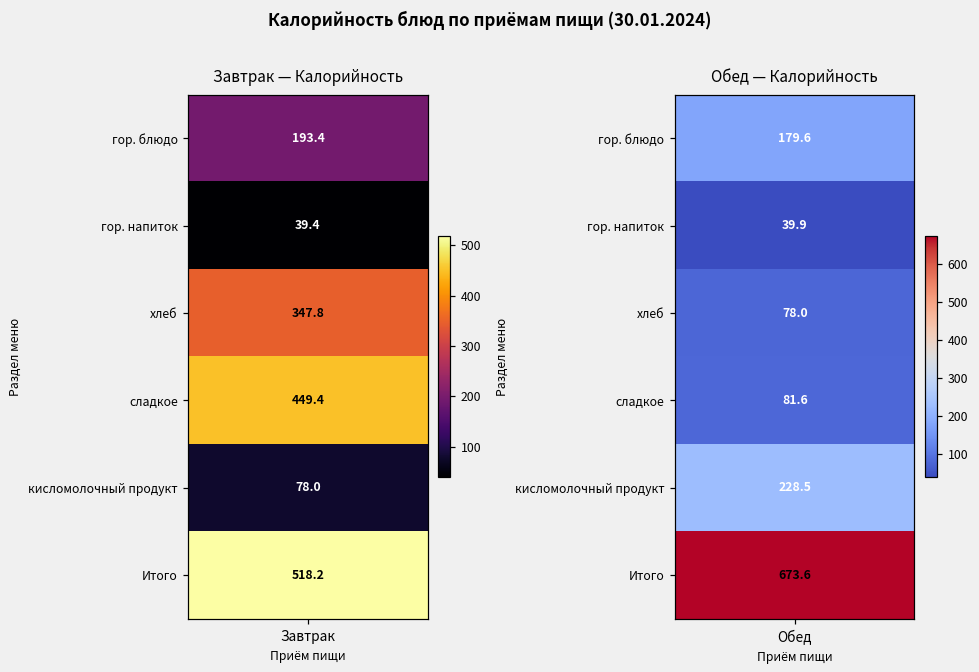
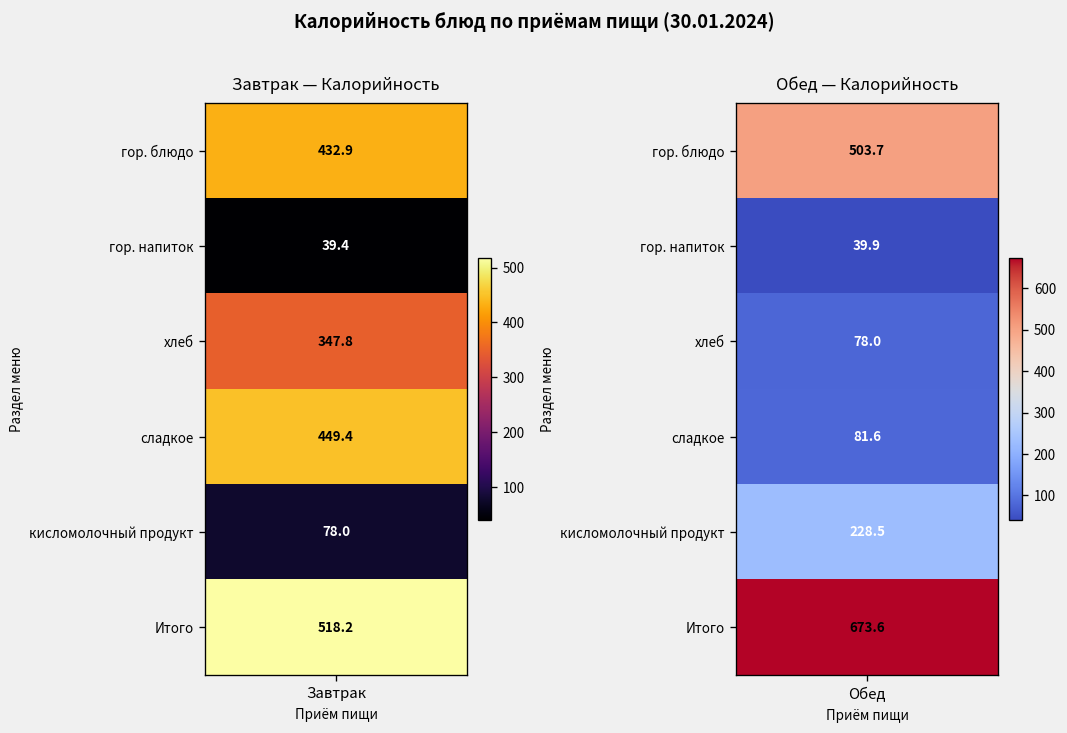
  {
    "Завтрак — Калорийность": {
      "гор. блюдо": {
-       "Завтрак": 193.4
+       "Завтрак": 432.9
      },
      "гор. напиток": {
        "Завтрак": 39.4
      },
      "хлеб": {
        "Завтрак": 347.8
      },
      "сладкое": {
        "Завтрак": 449.4
      },
      "кисломолочный продукт": {
        "Завтрак": 78.0
      },
      "Итого": {
        "Завтрак": 518.2
      }
    },
    "Обед — Калорийность": {
      "гор. блюдо": {
-       "Обед": 179.6
+       "Обед": 503.7
      },
      "гор. напиток": {
        "Обед": 39.9
      },
      "хлеб": {
        "Обед": 78.0
      },
      "сладкое": {
        "Обед": 81.6
      },
      "кисломолочный продукт": {
        "Обед": 228.5
      },
      "Итого": {
        "Обед": 673.6
      }
    }
  }
